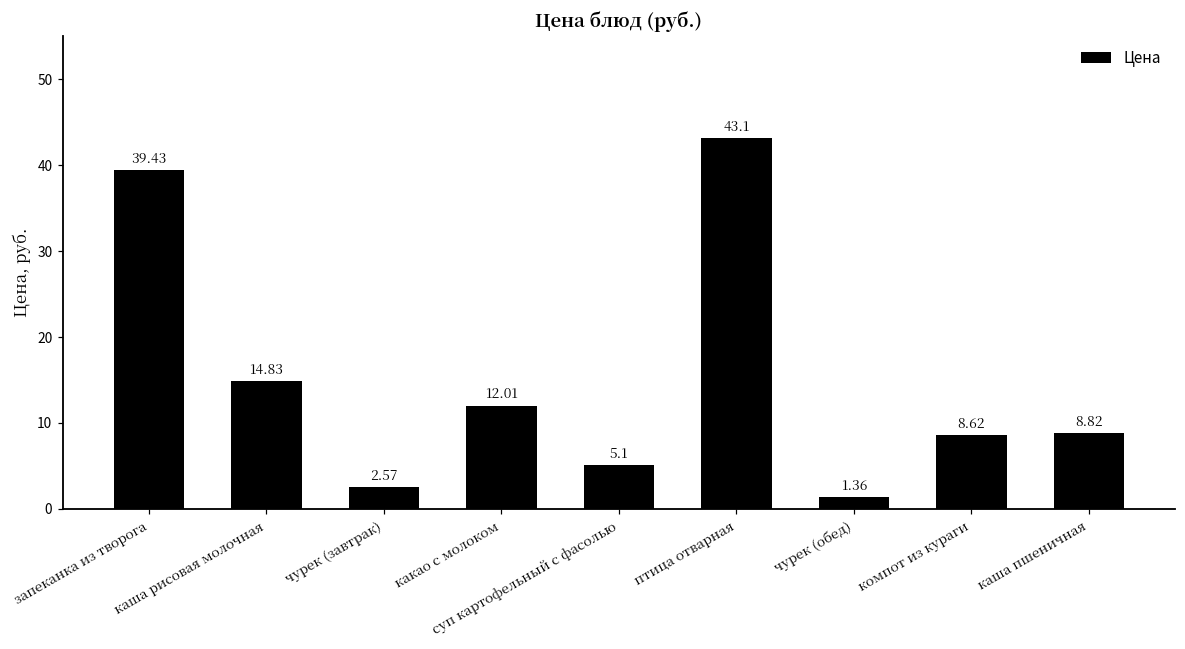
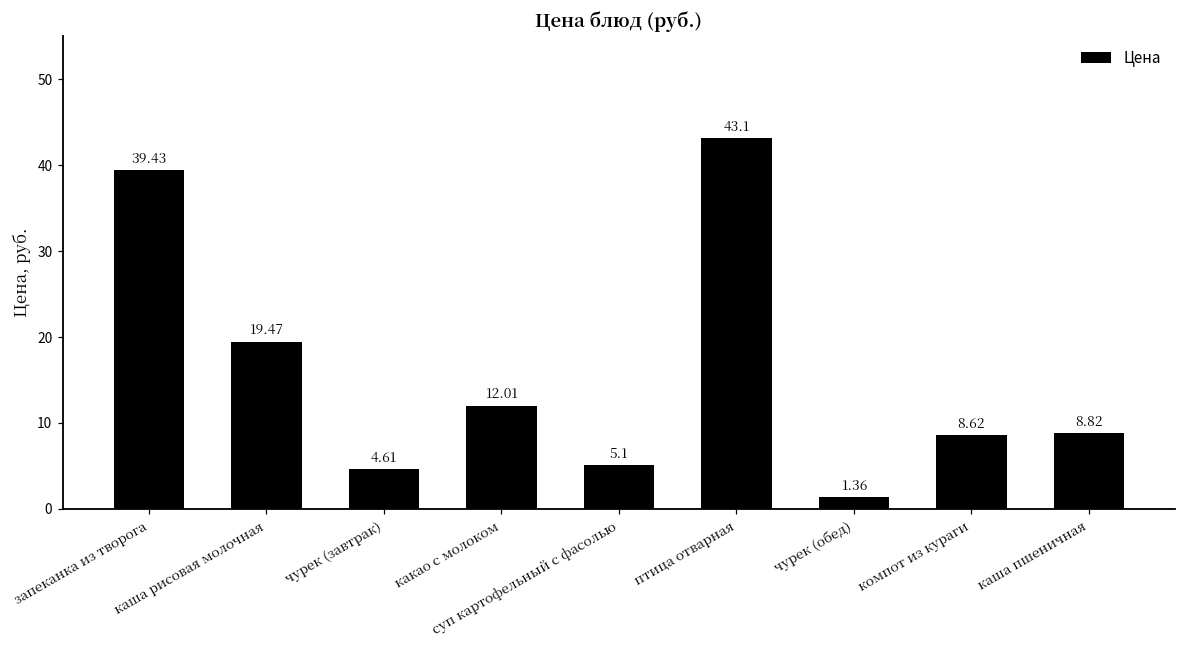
  {
    "запеканка из творога": 39.43,
-   "каша рисовая молочная": 14.83,
-   "чурек (завтрак)": 2.57,
+   "каша рисовая молочная": 19.47,
+   "чурек (завтрак)": 4.61,
    "какао с молоком": 12.01,
    "суп картофельный с фасолью": 5.1,
    "птица отварная": 43.1,
    "чурек (обед)": 1.36,
    "компот из кураги": 8.62,
    "каша пшеничная": 8.82
  }
